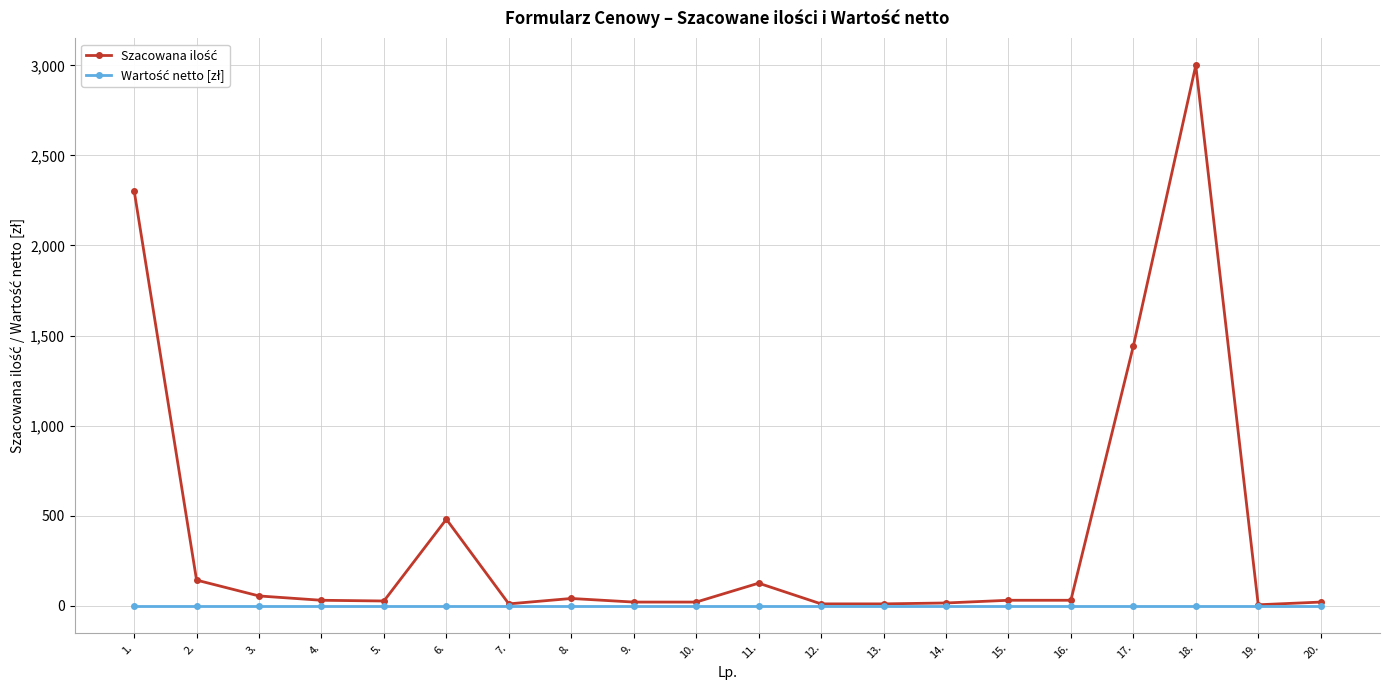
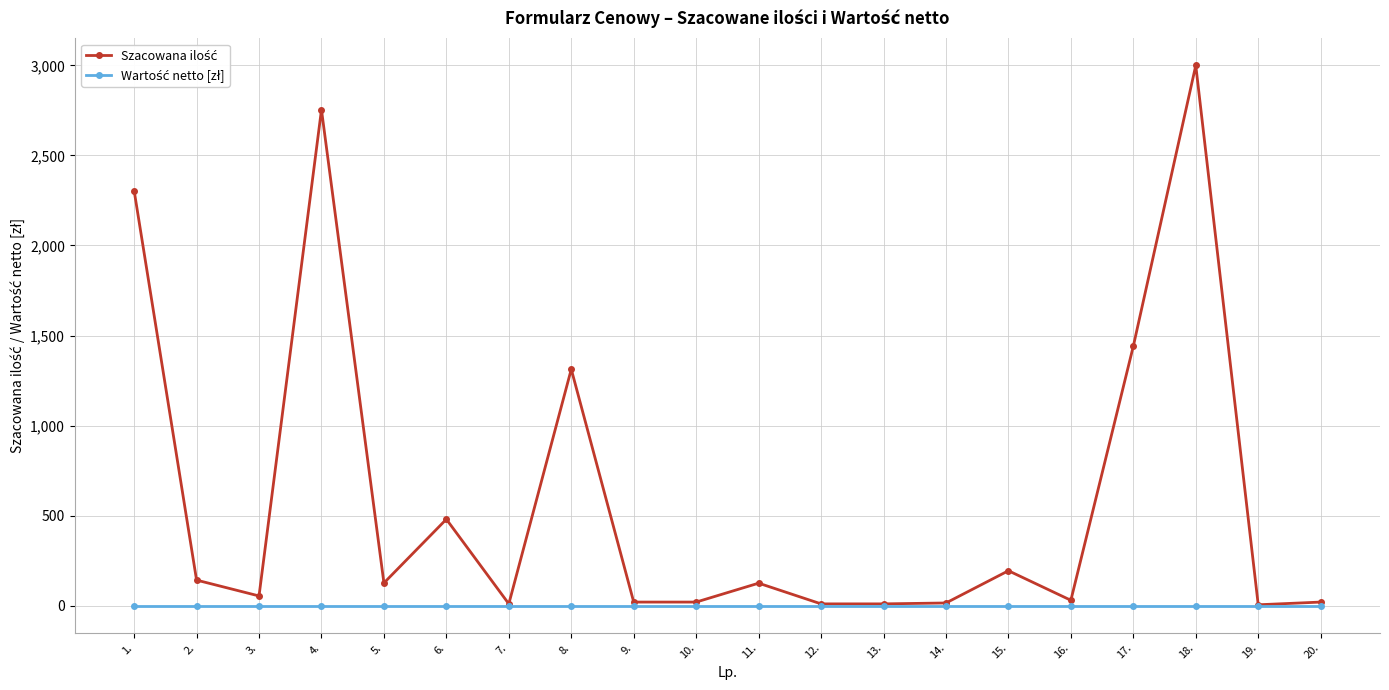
  {
    "Szacowana ilość": {
      "1.": "2,310",
      "2.": "140",
      "3.": "50",
-     "4.": "30",
-     "5.": "30",
+     "4.": "2,750",
+     "5.": "130",
      "6.": "480",
-     "8.": "40",
+     "8.": "1,310",
      "9.": "20",
      "10.": "20",
      "11.": "130",
      "14.": "20",
-     "15.": "30",
+     "15.": "190",
      "16.": "30",
      "17.": "1,440",
      "18.": "3,000",
      "20.": "20"
    },
    "Wartość netto [zł]": {
      "1.": "0",
      "2.": "0",
      "3.": "0",
      "4.": "0",
      "5.": "0",
      "6.": "0",
      "8.": "0",
      "9.": "0",
      "10.": "0",
      "11.": "0",
      "14.": "0",
      "15.": "0",
      "16.": "0",
      "17.": "0",
      "18.": "0",
      "20.": "0"
    }
  }
